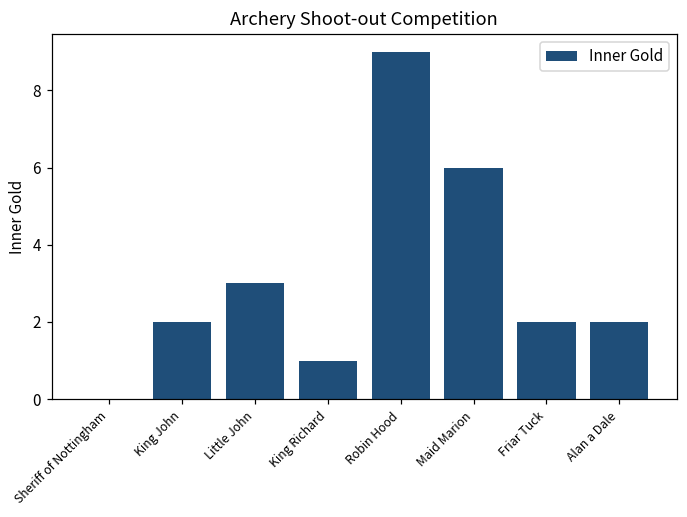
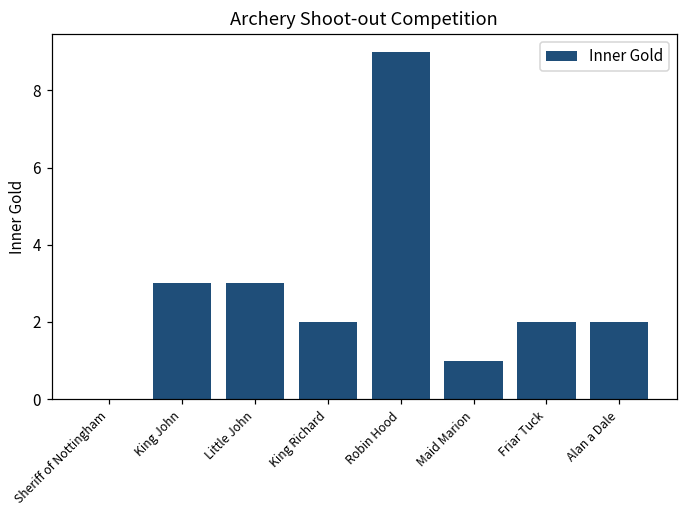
  {
    "Sheriff of Nottingham": 0,
-   "King John": 2,
+   "King John": 3,
    "Little John": 3,
-   "King Richard": 1,
+   "King Richard": 2,
    "Robin Hood": 9,
-   "Maid Marion": 6,
+   "Maid Marion": 1,
    "Friar Tuck": 2,
    "Alan a Dale": 2
  }
